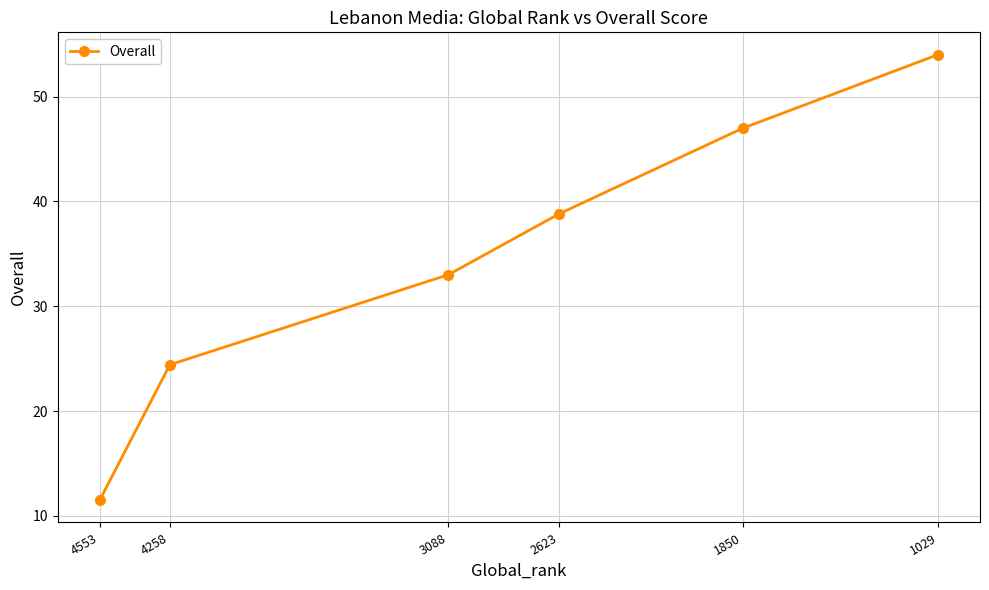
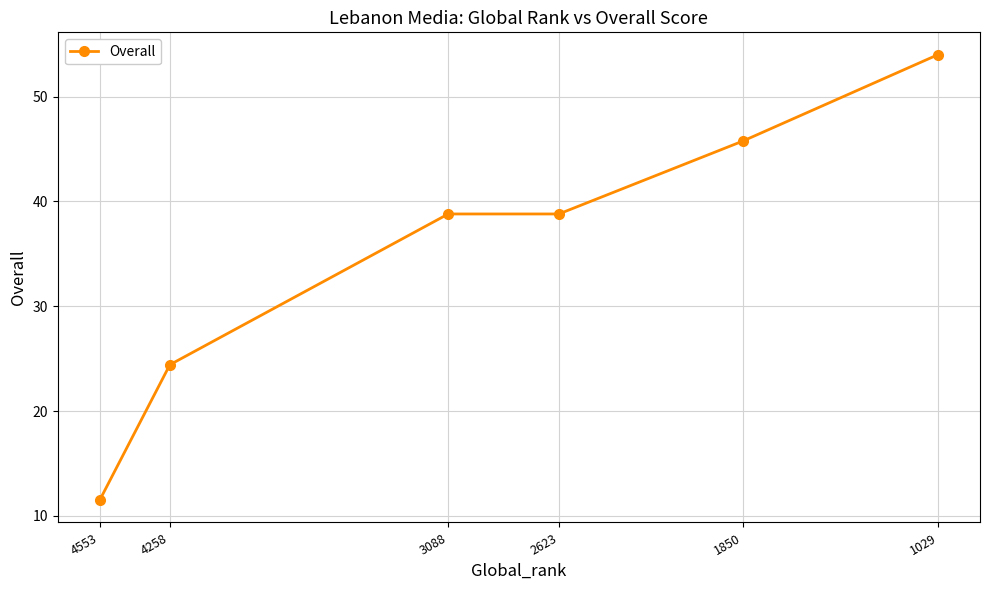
  {
    "4553": 11.5,
    "4258": 24.4,
-   "3088": 33.0,
+   "3088": 38.8,
    "2623": 38.8,
-   "1850": 47.0,
+   "1850": 45.8,
    "1029": 54.0
  }
